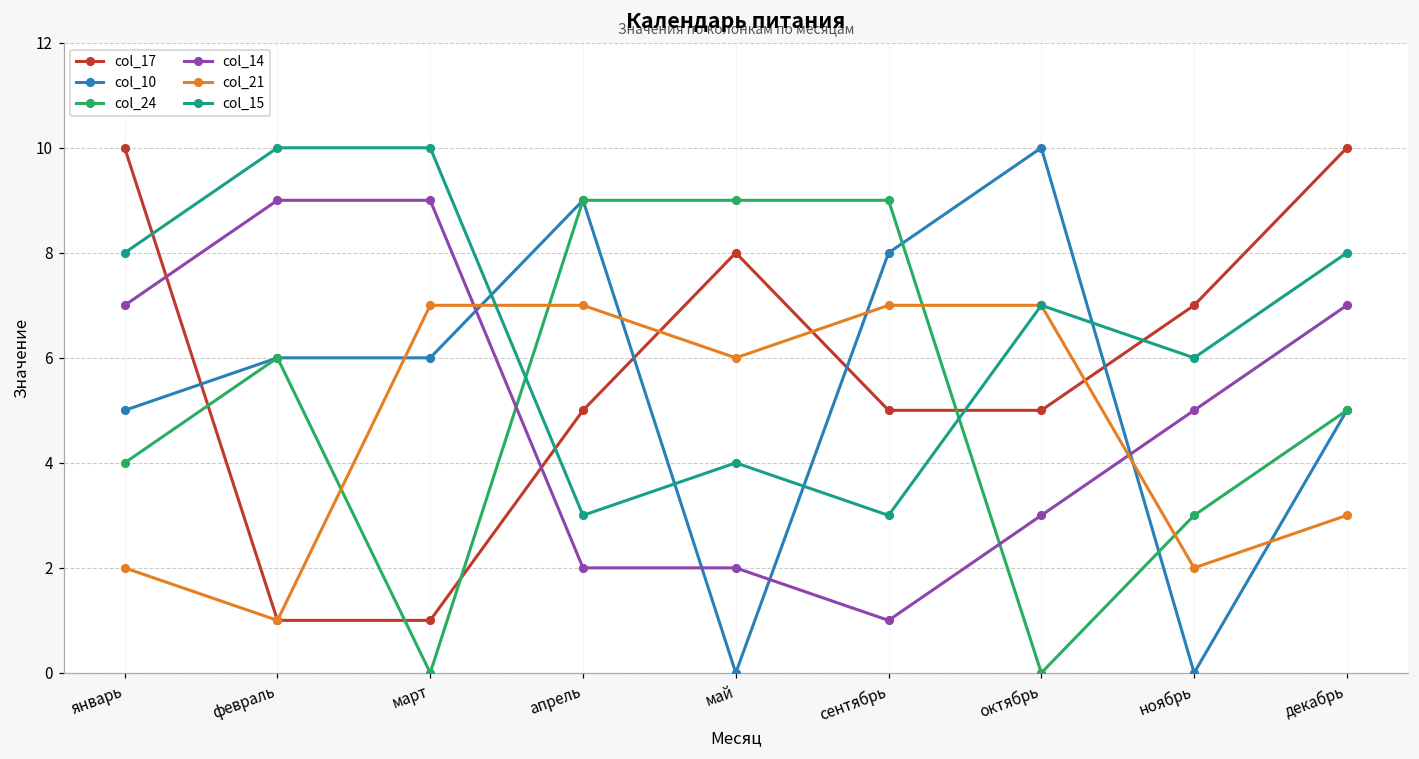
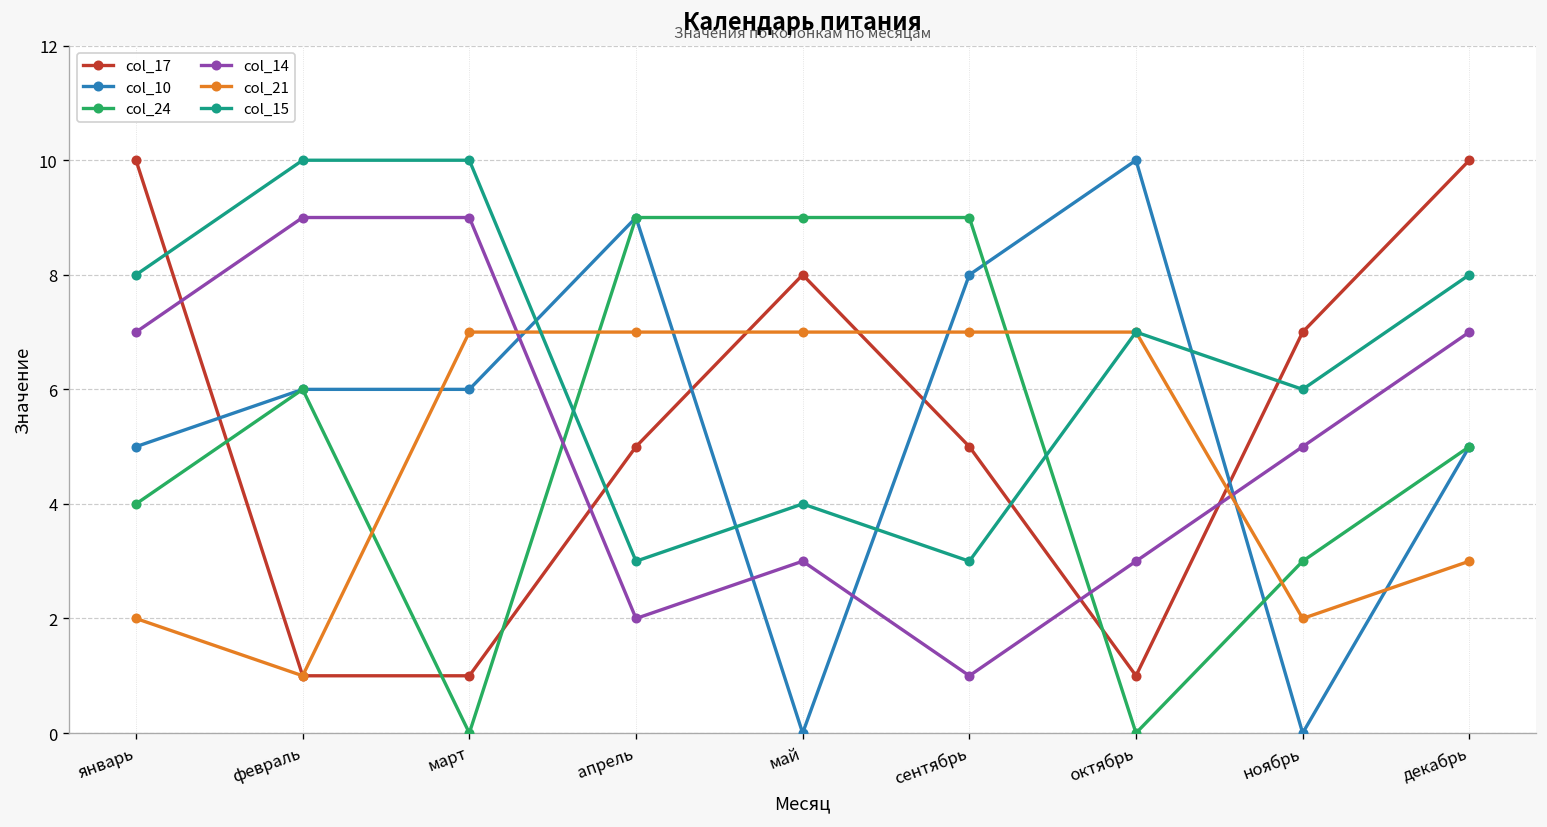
  {
    "col_17": {
      "январь": 10,
      "март": 1,
      "апрель": 5,
      "май": 8,
      "сентябрь": 5,
-     "октябрь": 5,
+     "октябрь": 1,
      "ноябрь": 7,
      "декабрь": 10
    },
    "col_10": {
      "январь": 5,
      "март": 6,
      "май": 0,
      "сентябрь": 8,
      "октябрь": 10,
      "ноябрь": 0
    },
    "col_14": {
      "январь": 7,
      "февраль": 9,
      "март": 9,
      "апрель": 2,
-     "май": 2,
+     "май": 3,
      "сентябрь": 1,
      "октябрь": 3,
      "ноябрь": 5,
      "декабрь": 7
    },
    "col_21": {
      "январь": 2,
      "март": 7,
      "апрель": 7,
-     "май": 6,
+     "май": 7,
      "сентябрь": 7,
      "ноябрь": 2,
      "декабрь": 3
    }
  }
